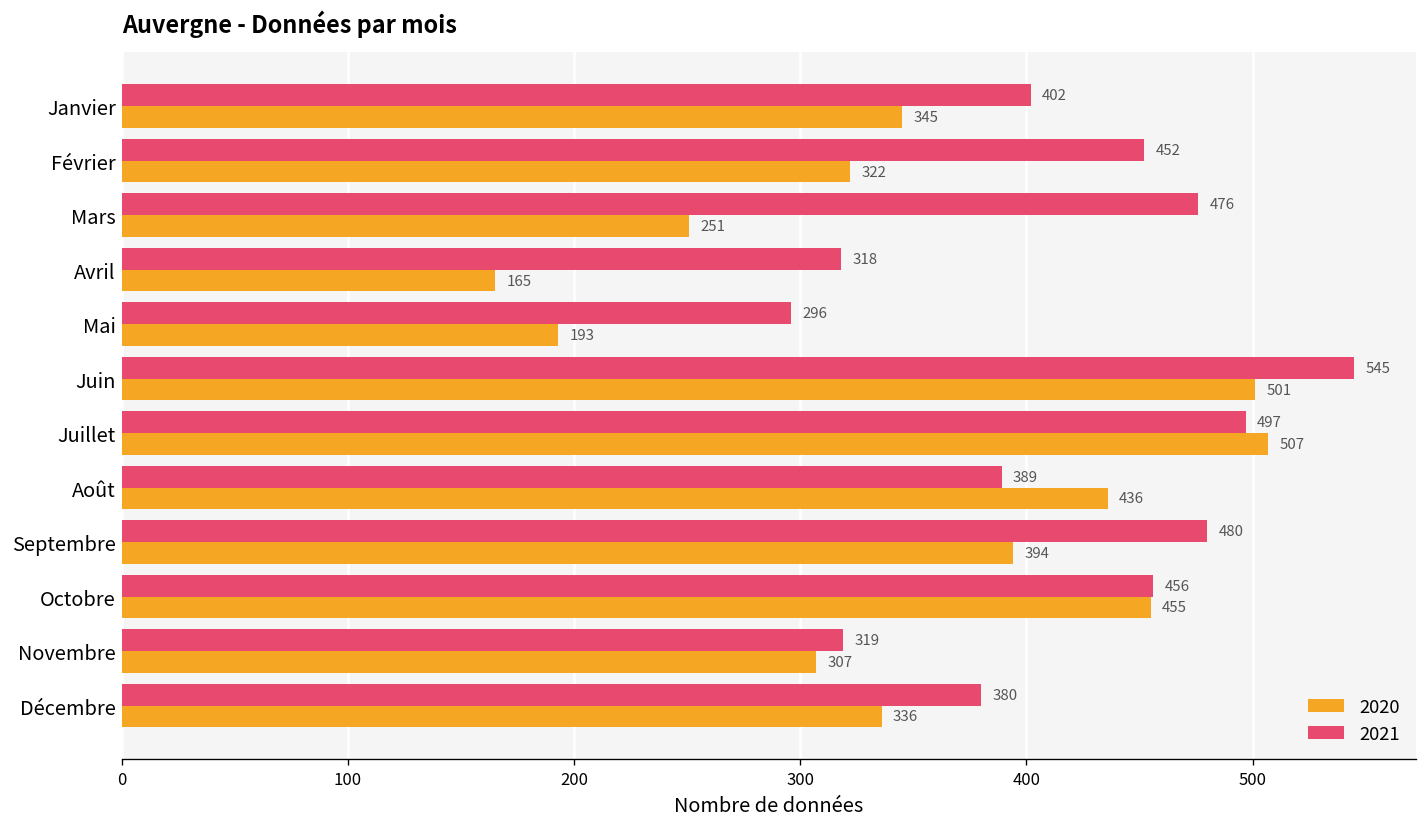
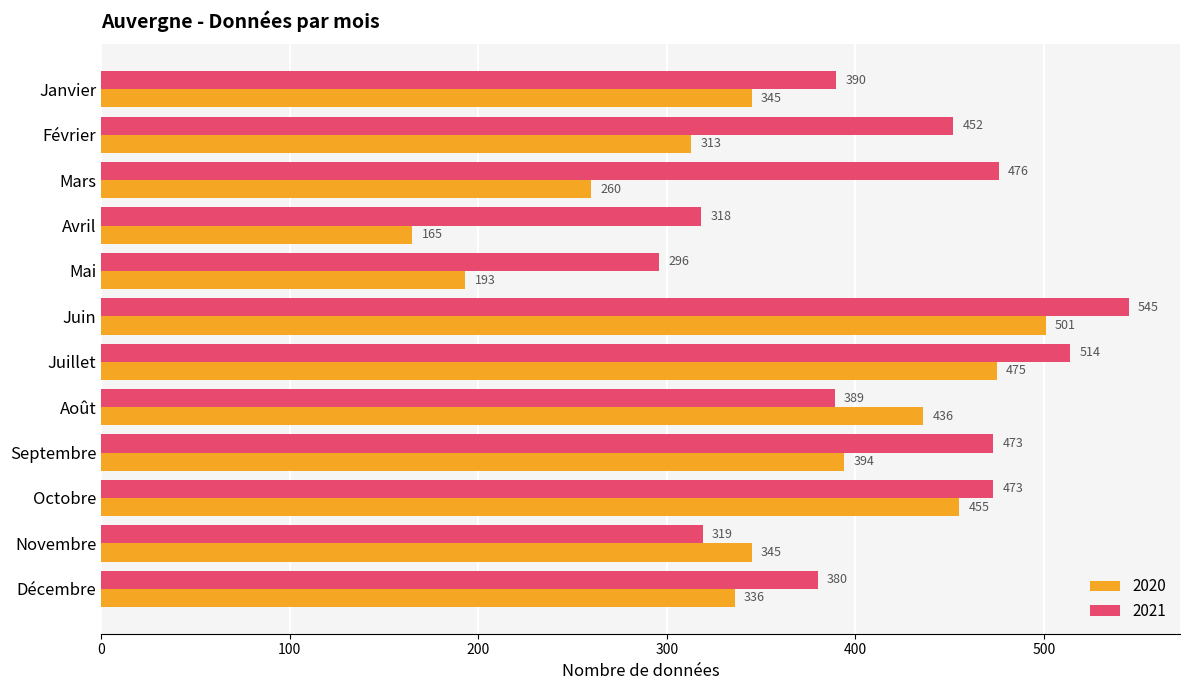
  {
    "2020": {
      "Janvier": 345,
-     "Février": 322,
-     "Mars": 251,
+     "Février": 313,
+     "Mars": 260,
      "Avril": 165,
      "Mai": 193,
      "Juin": 501,
-     "Juillet": 507,
+     "Juillet": 475,
      "Août": 436,
      "Septembre": 394,
      "Octobre": 455,
-     "Novembre": 307,
+     "Novembre": 345,
      "Décembre": 336
    },
    "2021": {
-     "Janvier": 402,
+     "Janvier": 390,
      "Février": 452,
      "Mars": 476,
      "Avril": 318,
      "Mai": 296,
      "Juin": 545,
-     "Juillet": 497,
+     "Juillet": 514,
      "Août": 389,
-     "Septembre": 480,
-     "Octobre": 456,
+     "Septembre": 473,
+     "Octobre": 473,
      "Novembre": 319,
      "Décembre": 380
    }
  }
